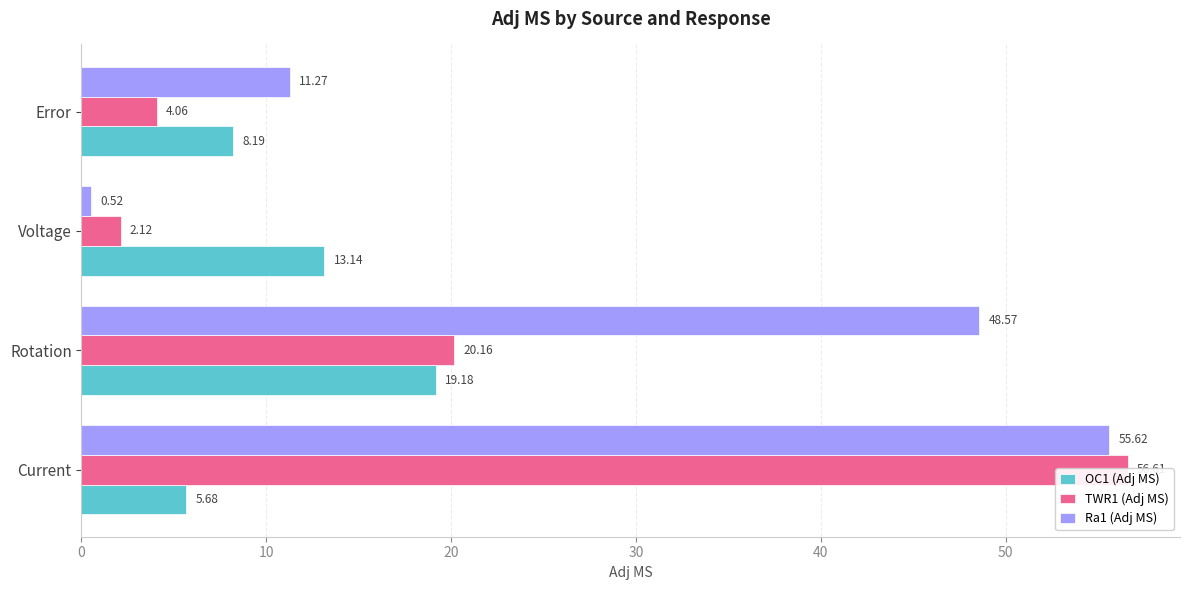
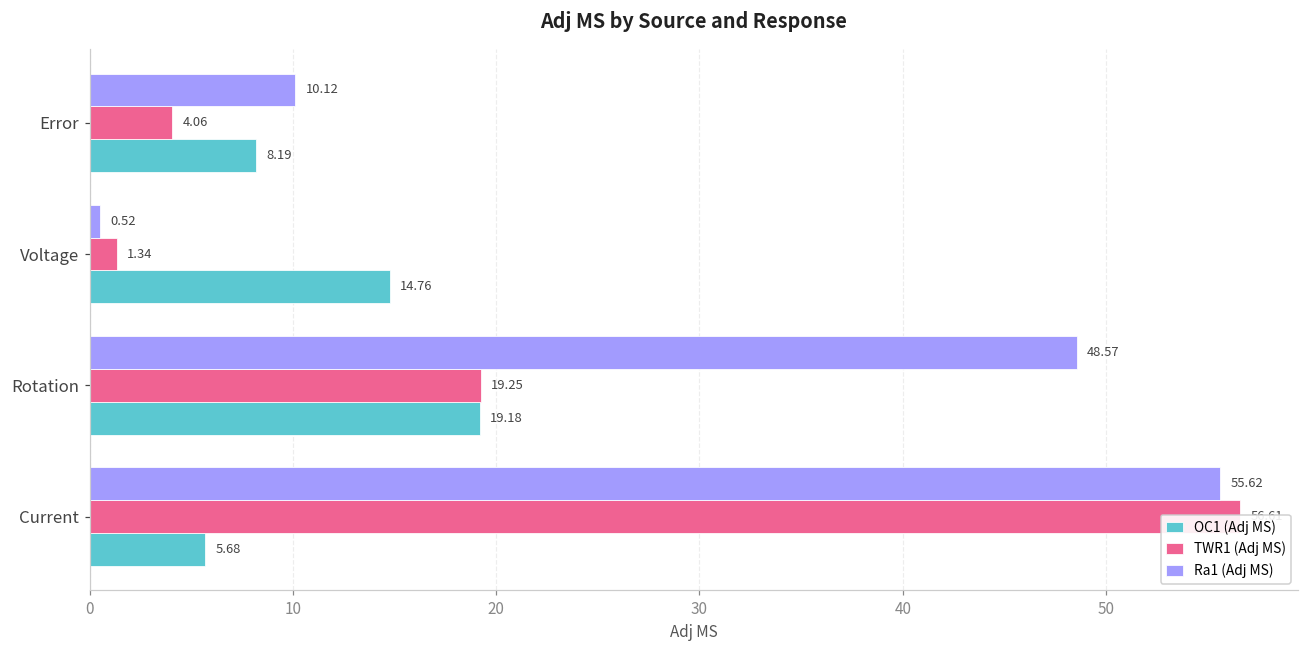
  {
    "OC1 (Adj MS)": {
      "Error": 8.19,
-     "Voltage": 13.14,
+     "Voltage": 14.76,
      "Rotation": 19.18,
      "Current": 5.68
    },
    "TWR1 (Adj MS)": {
      "Error": 4.06,
-     "Voltage": 2.12,
-     "Rotation": 20.16
+     "Voltage": 1.34,
+     "Rotation": 19.25
    },
    "Ra1 (Adj MS)": {
-     "Error": 11.27,
+     "Error": 10.12,
      "Voltage": 0.52,
      "Rotation": 48.57,
      "Current": 55.62
    }
  }
